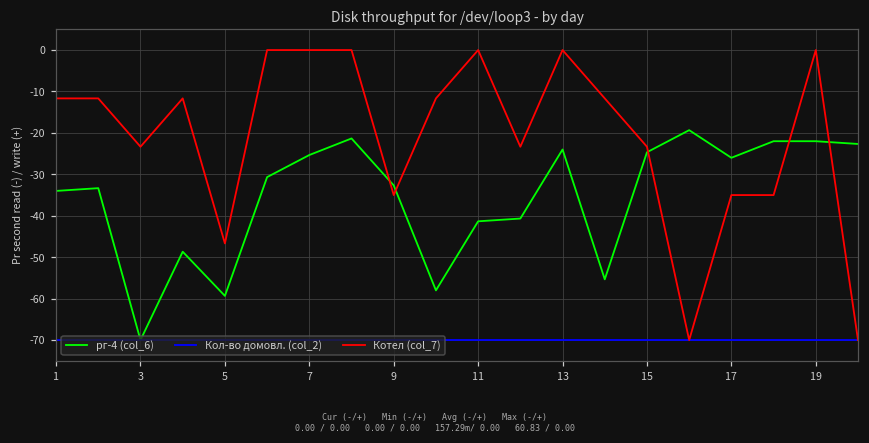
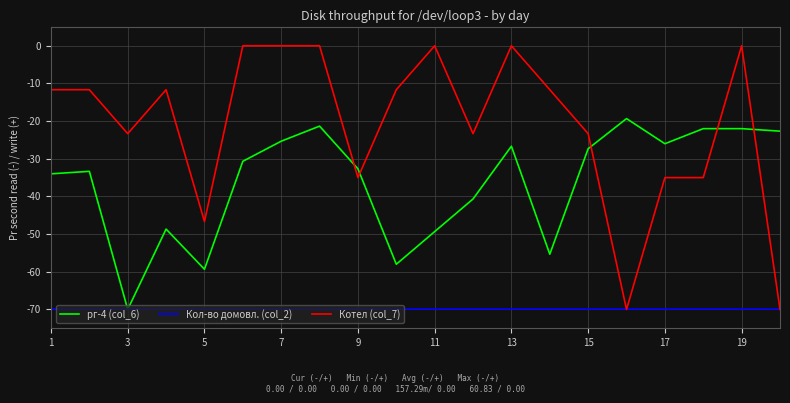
  {
    "pг-4 (col_6)": {
      "1": -34,
      "5": -59,
      "7": -25,
      "9": -33,
-     "11": -41,
-     "13": -24,
-     "15": -25,
+     "11": -49,
+     "13": -27,
+     "15": -27,
      "17": -26,
      "19": -22
    },
    "Кол-во домовл. (col_2)": {
      "1": -70,
      "11": -70,
      "13": -70,
      "15": -70,
      "17": -70,
      "19": -70
    },
    "Котел (col_7)": {
      "1": -12,
      "3": -23,
      "5": -47,
      "7": 0,
      "9": -35,
      "11": 0,
      "13": 0,
      "15": -23,
      "17": -35,
      "19": 0
    }
  }
